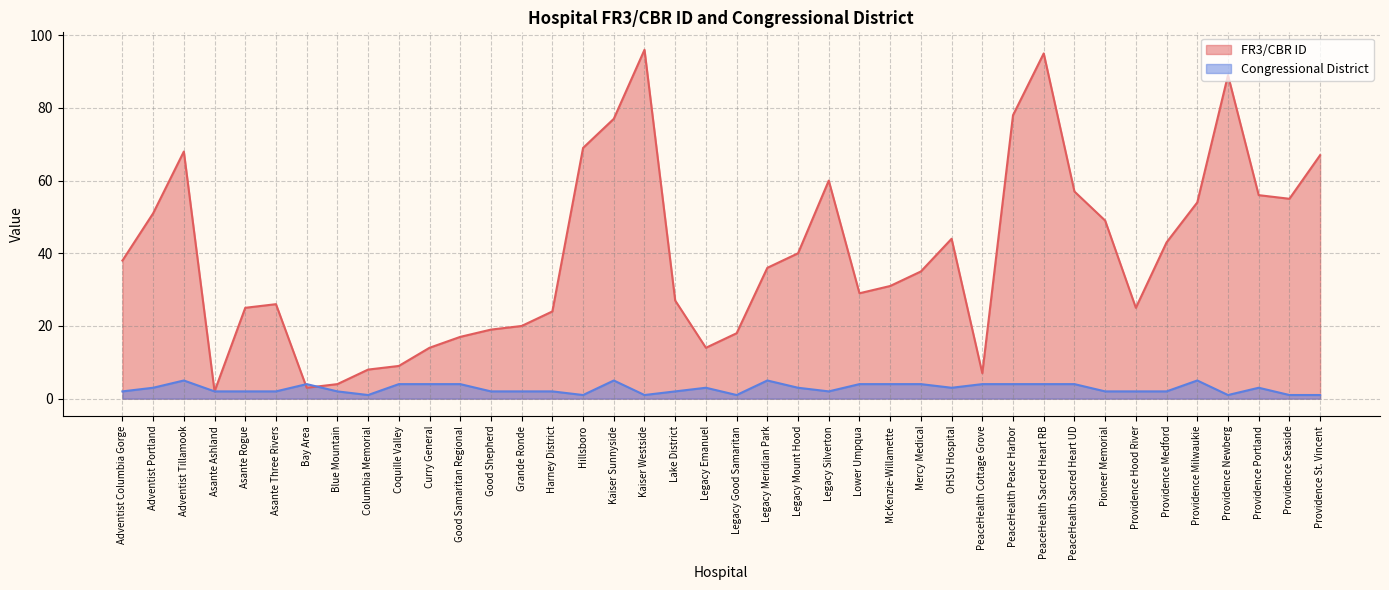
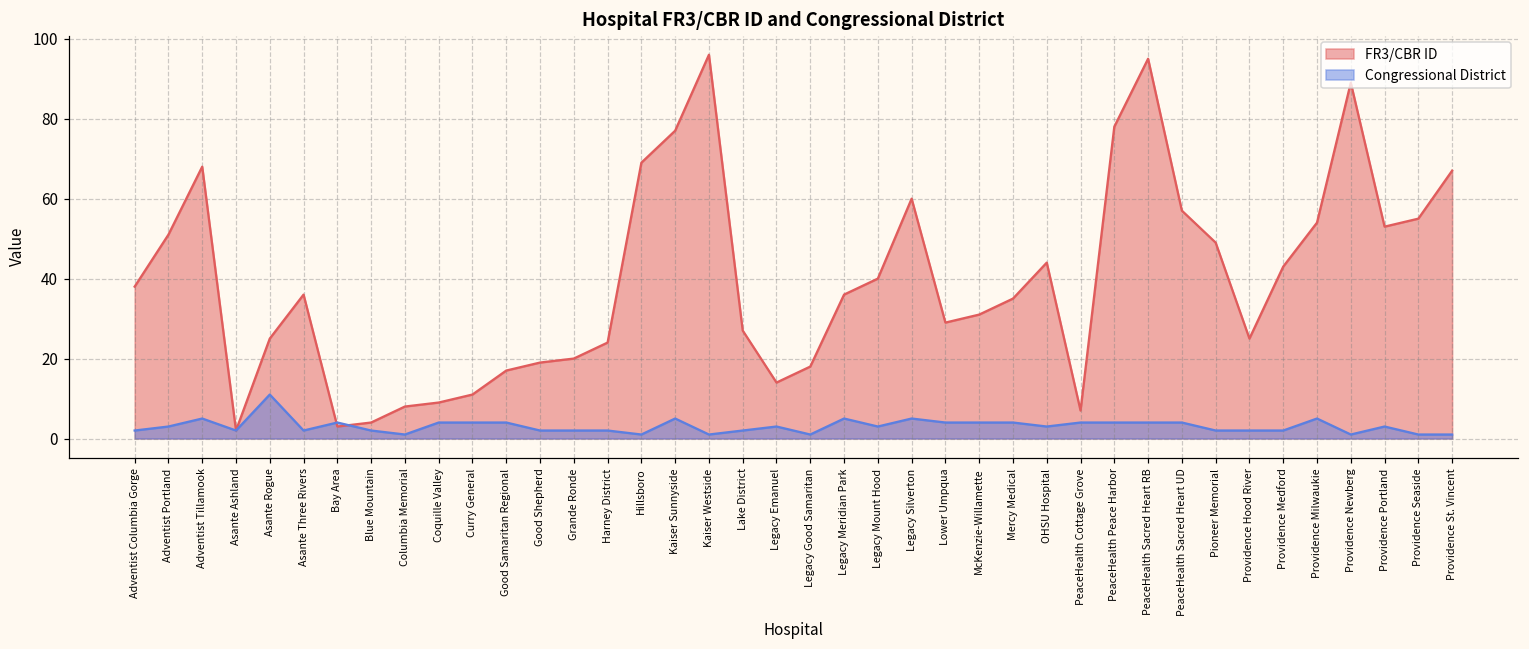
  {
    "FR3/CBR ID": {
      "Adventist Columbia Gorge": 38,
      "Adventist Portland": 51,
      "Adventist Tillamook": 68,
      "Asante Rogue": 25,
-     "Asante Three Rivers": 26,
+     "Asante Three Rivers": 36,
      "Bay Area": 3,
      "Blue Mountain": 4,
      "Columbia Memorial": 8,
      "Coquille Valley": 9,
-     "Curry General": 14,
+     "Curry General": 11,
      "Good Samaritan Regional": 17,
      "Good Shepherd": 19,
      "Grande Ronde": 20,
      "Harney District": 24,
      "Hillsboro": 69,
      "Kaiser Sunnyside": 77,
      "Kaiser Westside": 96,
      "Lake District": 27,
      "Legacy Emanuel": 14,
      "Legacy Good Samaritan": 18,
      "Legacy Meridian Park": 36,
      "Legacy Mount Hood": 40,
      "Legacy Silverton": 60,
      "Lower Umpqua": 29,
      "McKenzie-Willamette": 31,
      "Mercy Medical": 35,
      "OHSU Hospital": 44,
      "PeaceHealth Cottage Grove": 7,
      "PeaceHealth Peace Harbor": 78,
      "PeaceHealth Sacred Heart RB": 95,
      "PeaceHealth Sacred Heart UD": 57,
      "Pioneer Memorial": 49,
      "Providence Hood River": 25,
      "Providence Medford": 43,
      "Providence Milwaukie": 54,
-     "Providence Portland": 56,
+     "Providence Portland": 53,
      "Providence Seaside": 55,
      "Providence St. Vincent": 67
    },
    "Congressional District": {
      "Adventist Columbia Gorge": 2,
      "Adventist Portland": 3,
      "Adventist Tillamook": 5,
-     "Asante Rogue": 2,
+     "Asante Rogue": 11,
      "Asante Three Rivers": 2,
      "Bay Area": 4,
      "Blue Mountain": 2,
      "Columbia Memorial": 1,
      "Coquille Valley": 4,
      "Curry General": 4,
      "Good Samaritan Regional": 4,
      "Good Shepherd": 2,
      "Grande Ronde": 2,
      "Harney District": 2,
      "Hillsboro": 1,
      "Kaiser Sunnyside": 5,
      "Kaiser Westside": 1,
      "Lake District": 2,
      "Legacy Emanuel": 3,
      "Legacy Good Samaritan": 1,
      "Legacy Meridian Park": 5,
      "Legacy Mount Hood": 3,
-     "Legacy Silverton": 2,
+     "Legacy Silverton": 5,
      "Lower Umpqua": 4,
      "McKenzie-Willamette": 4,
      "Mercy Medical": 4,
      "OHSU Hospital": 3,
      "PeaceHealth Cottage Grove": 4,
      "PeaceHealth Peace Harbor": 4,
      "PeaceHealth Sacred Heart RB": 4,
      "PeaceHealth Sacred Heart UD": 4,
      "Pioneer Memorial": 2,
      "Providence Hood River": 2,
      "Providence Medford": 2,
      "Providence Milwaukie": 5,
      "Providence Newberg": 1,
      "Providence Portland": 3,
      "Providence Seaside": 1,
      "Providence St. Vincent": 1
    }
  }
